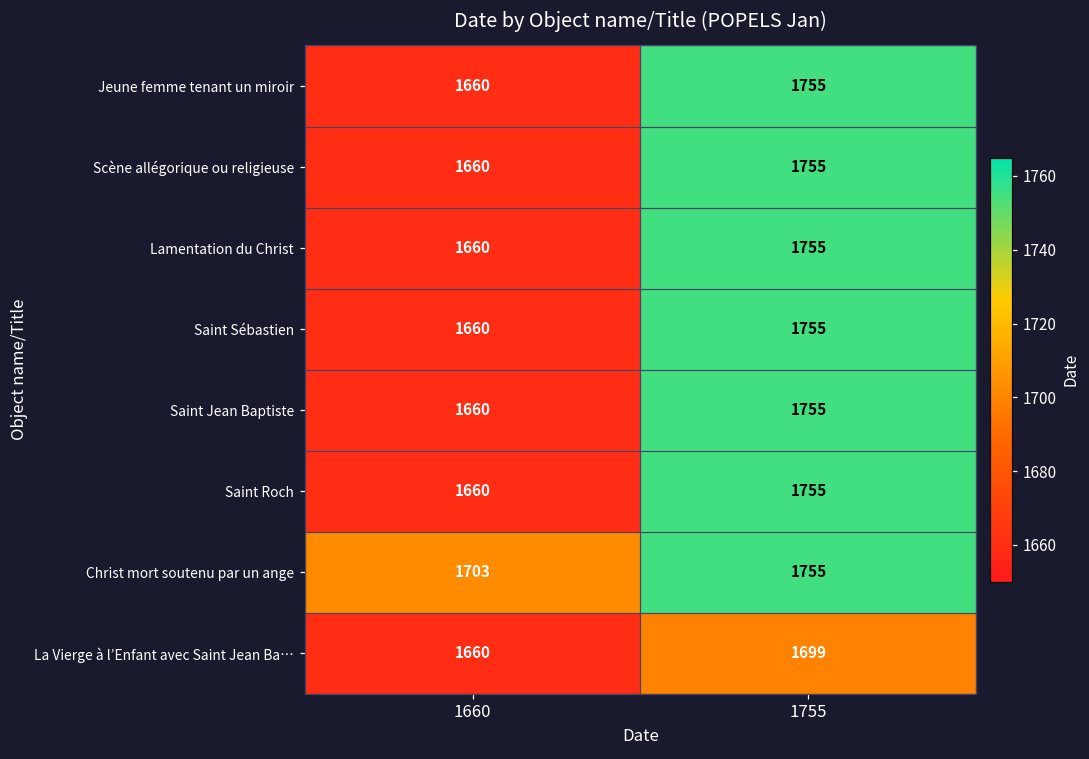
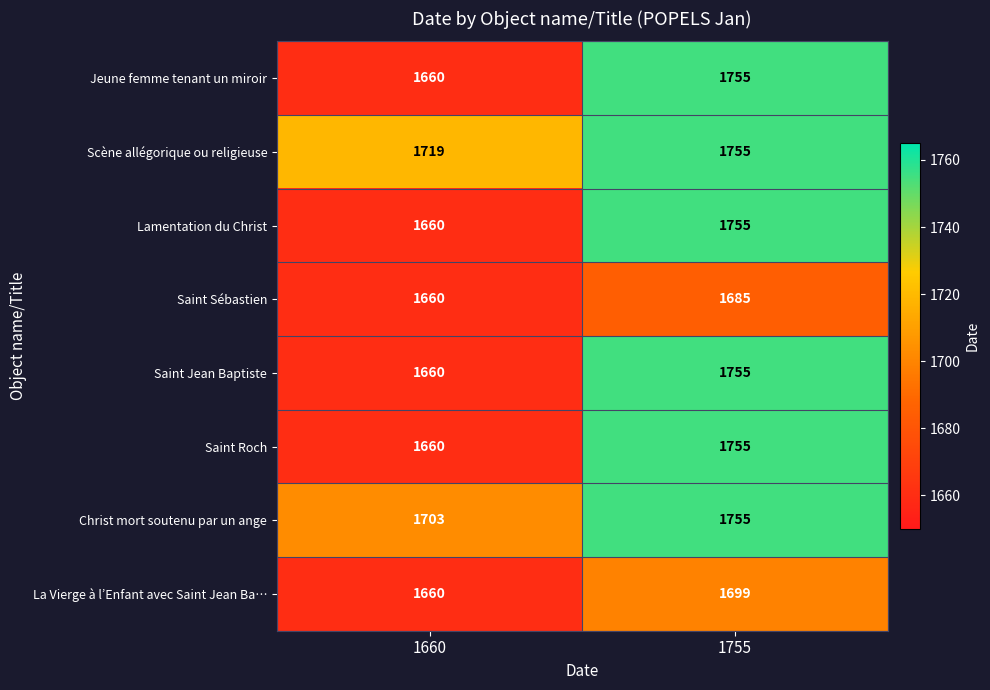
  {
    "Jeune femme tenant un miroir": {
      "1660": 1660,
      "1755": 1755
    },
    "Scène allégorique ou religieuse": {
-     "1660": 1660,
+     "1660": 1719,
      "1755": 1755
    },
    "Lamentation du Christ": {
      "1660": 1660,
      "1755": 1755
    },
    "Saint Sébastien": {
      "1660": 1660,
-     "1755": 1755
+     "1755": 1685
    },
    "Saint Jean Baptiste": {
      "1660": 1660,
      "1755": 1755
    },
    "Saint Roch": {
      "1660": 1660,
      "1755": 1755
    },
    "Christ mort soutenu par un ange": {
      "1660": 1703,
      "1755": 1755
    },
    "La Vierge à l’Enfant avec Saint Jean Ba…": {
      "1660": 1660,
      "1755": 1699
    }
  }
